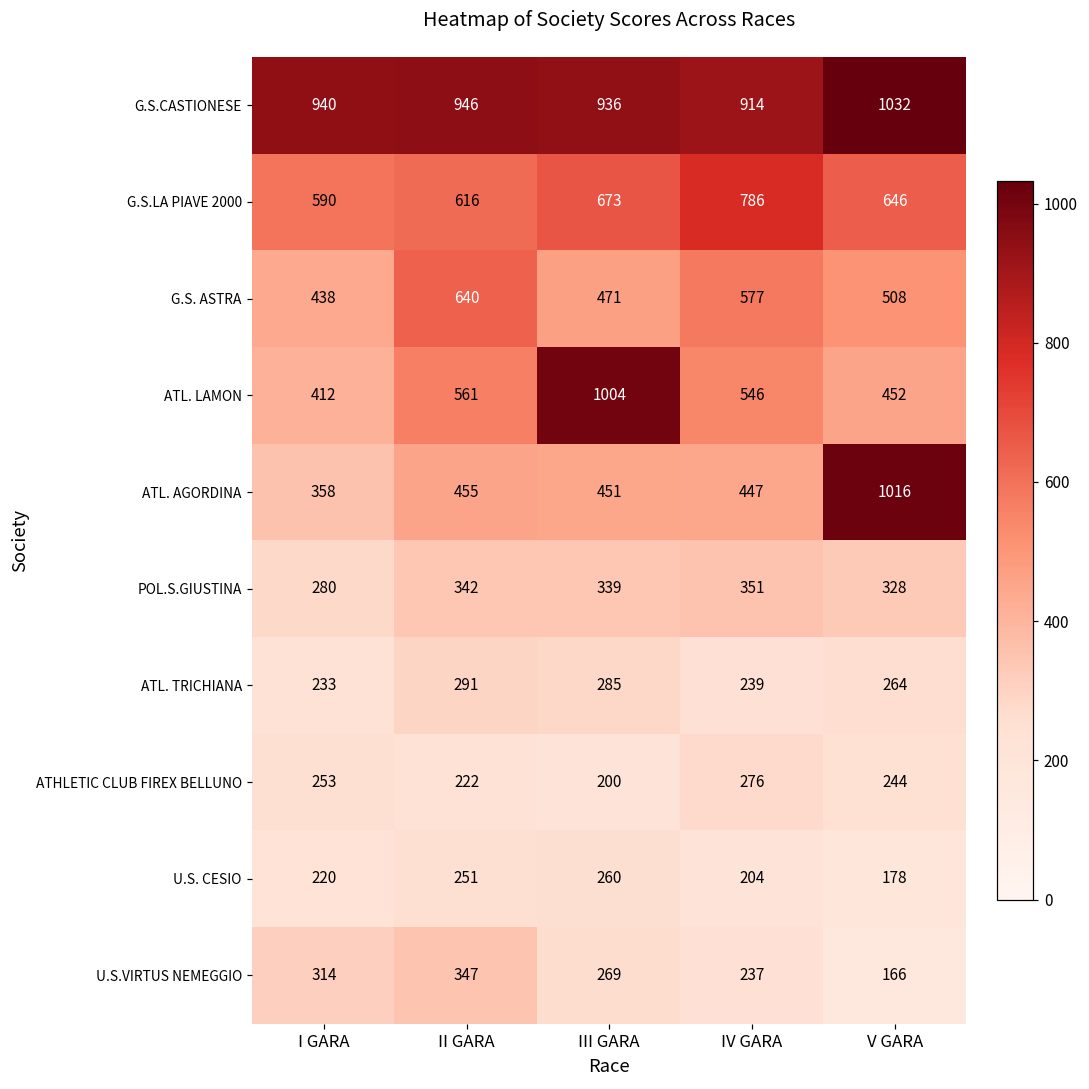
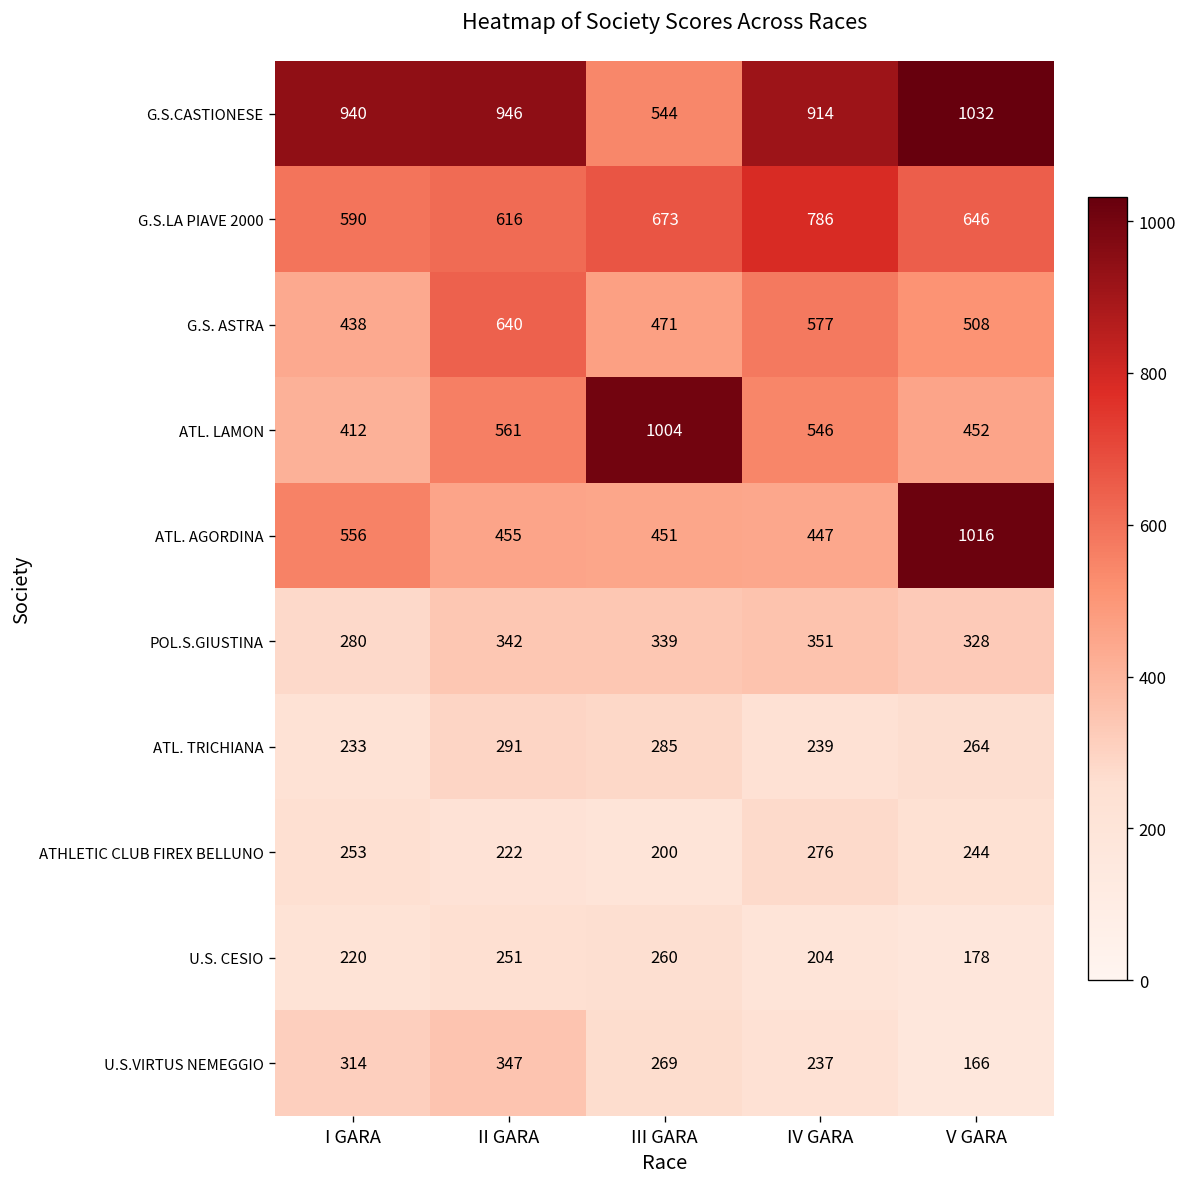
  {
    "G.S.CASTIONESE": {
      "I GARA": 940,
      "II GARA": 946,
-     "III GARA": 936,
+     "III GARA": 544,
      "IV GARA": 914,
      "V GARA": 1032
    },
    "G.S.LA PIAVE 2000": {
      "I GARA": 590,
      "II GARA": 616,
      "III GARA": 673,
      "IV GARA": 786,
      "V GARA": 646
    },
    "G.S. ASTRA": {
      "I GARA": 438,
      "II GARA": 640,
      "III GARA": 471,
      "IV GARA": 577,
      "V GARA": 508
    },
    "ATL. LAMON": {
      "I GARA": 412,
      "II GARA": 561,
      "III GARA": 1004,
      "IV GARA": 546,
      "V GARA": 452
    },
    "ATL. AGORDINA": {
-     "I GARA": 358,
+     "I GARA": 556,
      "II GARA": 455,
      "III GARA": 451,
      "IV GARA": 447,
      "V GARA": 1016
    },
    "POL.S.GIUSTINA": {
      "I GARA": 280,
      "II GARA": 342,
      "III GARA": 339,
      "IV GARA": 351,
      "V GARA": 328
    },
    "ATL. TRICHIANA": {
      "I GARA": 233,
      "II GARA": 291,
      "III GARA": 285,
      "IV GARA": 239,
      "V GARA": 264
    },
    "ATHLETIC CLUB FIREX BELLUNO": {
      "I GARA": 253,
      "II GARA": 222,
      "III GARA": 200,
      "IV GARA": 276,
      "V GARA": 244
    },
    "U.S. CESIO": {
      "I GARA": 220,
      "II GARA": 251,
      "III GARA": 260,
      "IV GARA": 204,
      "V GARA": 178
    },
    "U.S.VIRTUS NEMEGGIO": {
      "I GARA": 314,
      "II GARA": 347,
      "III GARA": 269,
      "IV GARA": 237,
      "V GARA": 166
    }
  }
